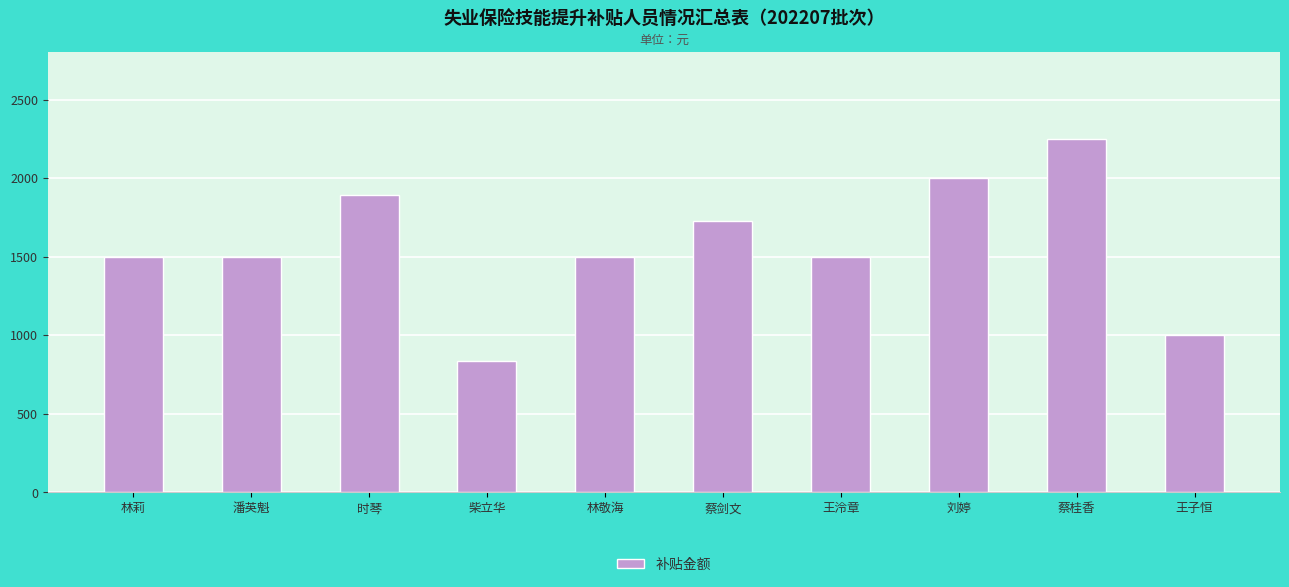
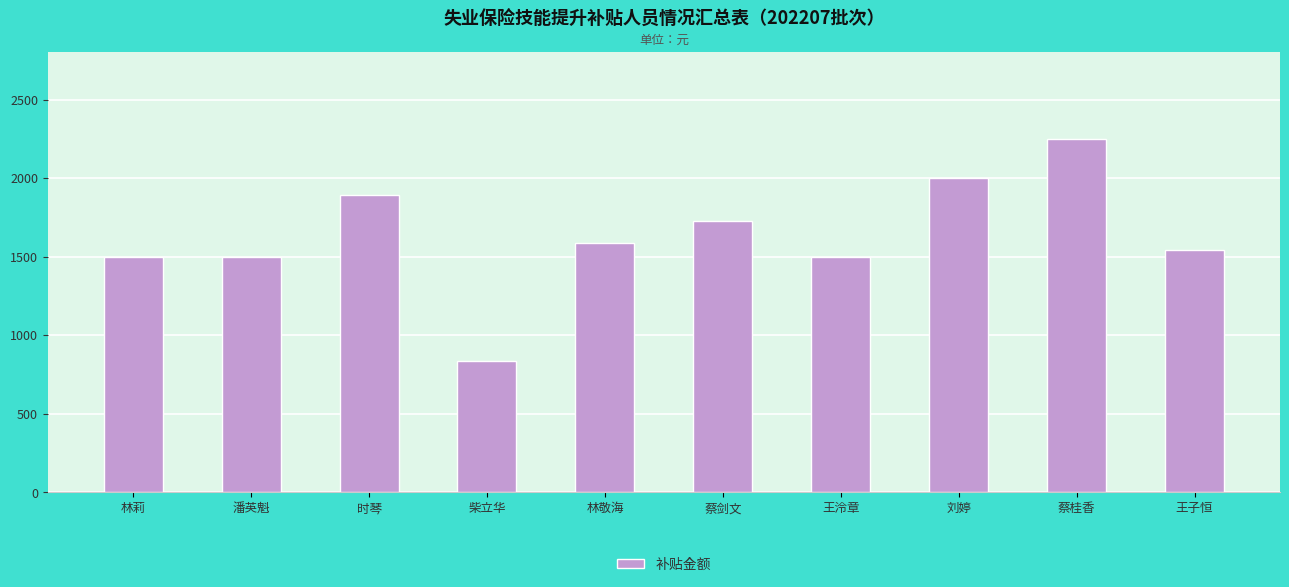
  {
    "林莉": 1500,
    "潘英魁": 1500,
    "时琴": 1890,
    "柴立华": 840,
-   "林敬海": 1500,
+   "林敬海": 1590,
    "蔡剑文": 1720,
    "王泠章": 1500,
    "刘婷": 2000,
    "蔡桂香": 2250,
-   "王子恒": 1000
+   "王子恒": 1540
  }
